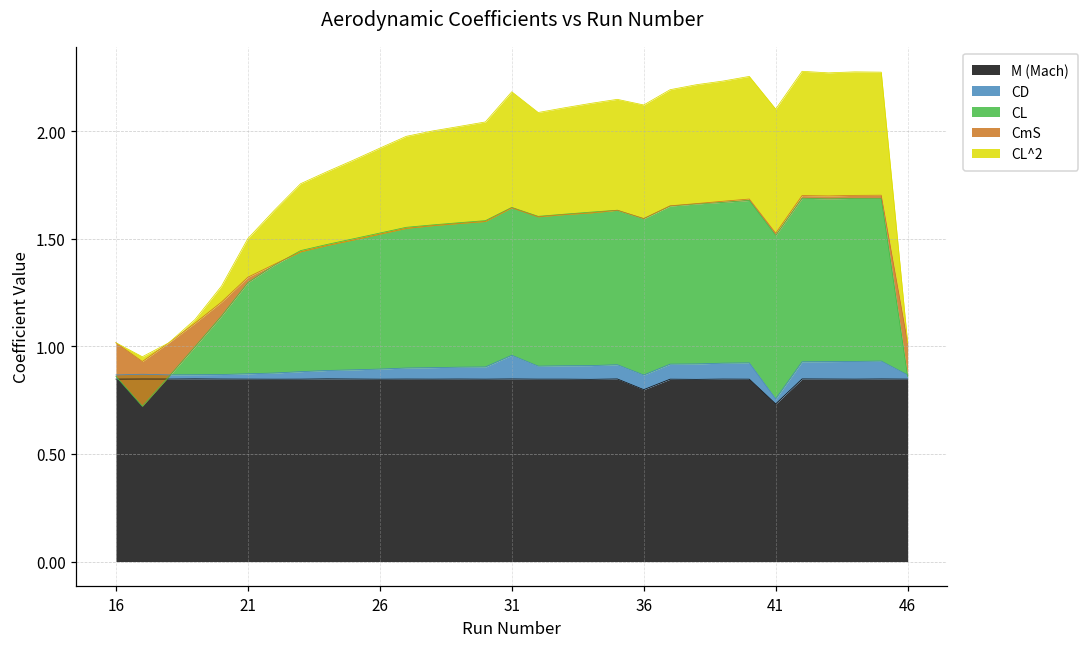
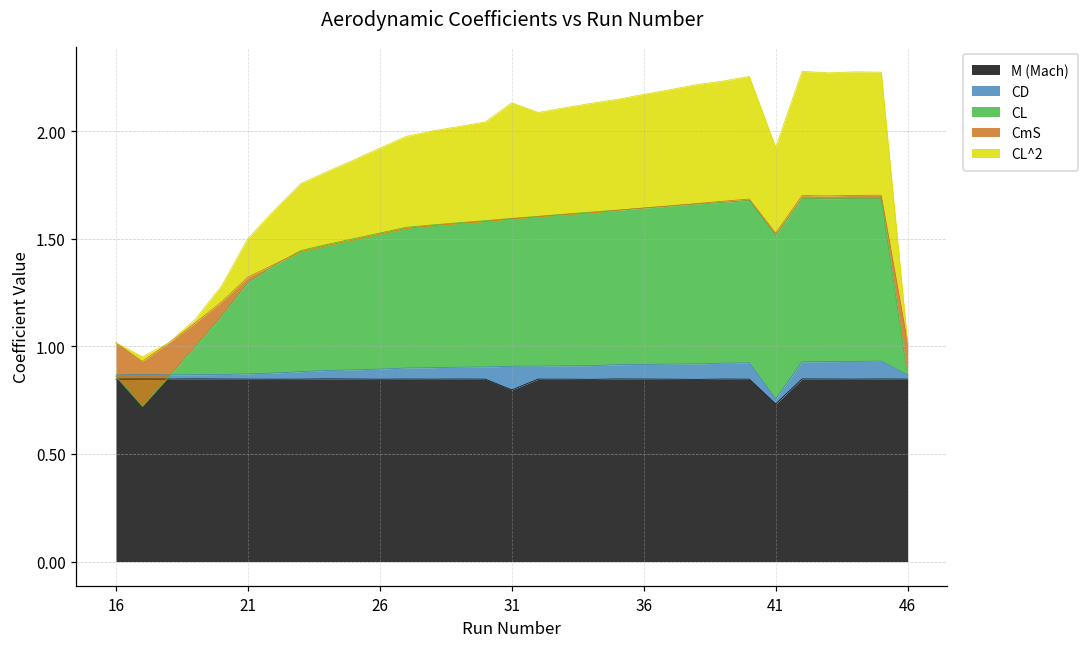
  {
    "M (Mach)": {
-     "31": 0.85,
-     "36": 0.80,
+     "31": 0.80,
+     "36": 0.85,
      "41": 0.73
    },
    "CD": {
      "31": 0.11,
      "36": 0.07,
      "41": 0.02
    },
    "CL^2": {
      "36": 0.53,
-     "41": 0.58
+     "41": 0.40
    }
  }
